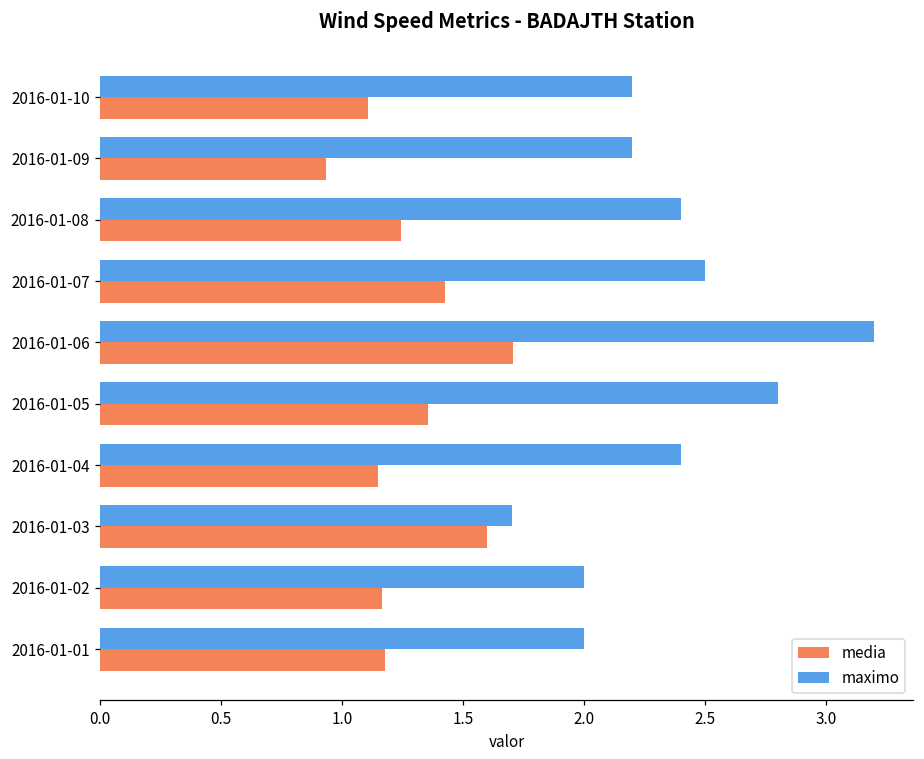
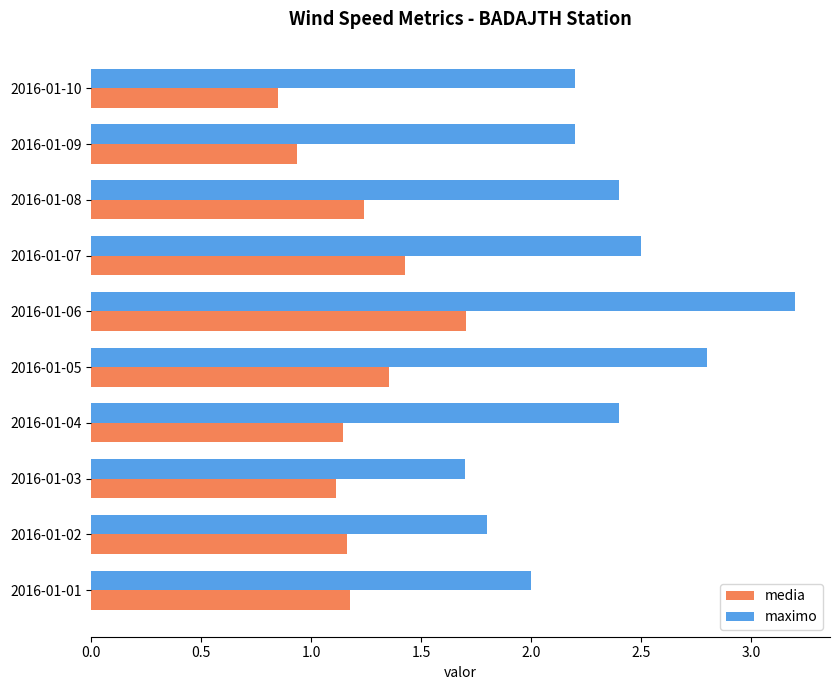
  {
    "media": {
-     "2016-01-10": 1.11,
+     "2016-01-10": 0.85,
      "2016-01-09": 0.93,
      "2016-01-08": 1.24,
      "2016-01-07": 1.43,
      "2016-01-06": 1.71,
      "2016-01-05": 1.36,
      "2016-01-04": 1.15,
-     "2016-01-03": 1.60,
+     "2016-01-03": 1.11,
      "2016-01-02": 1.16,
      "2016-01-01": 1.18
    },
    "maximo": {
      "2016-01-10": 2.2,
      "2016-01-09": 2.2,
      "2016-01-08": 2.4,
      "2016-01-07": 2.5,
      "2016-01-06": 3.2,
      "2016-01-05": 2.8,
      "2016-01-04": 2.4,
      "2016-01-03": 1.7,
-     "2016-01-02": 2.0,
+     "2016-01-02": 1.8,
      "2016-01-01": 2.0
    }
  }
